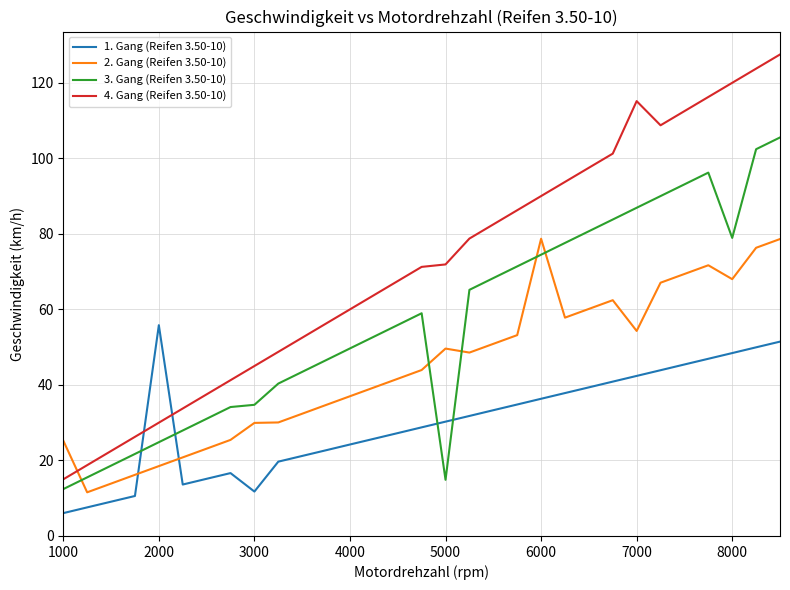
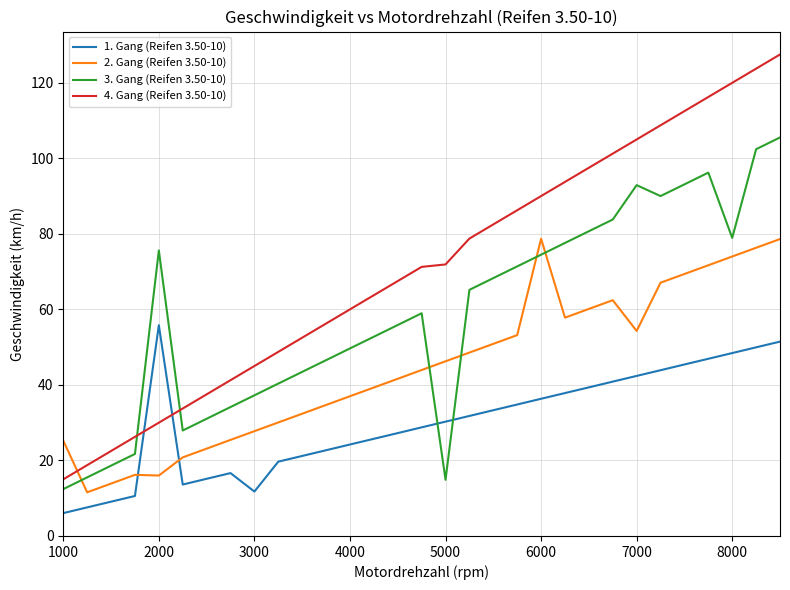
  {
    "1. Gang (Reifen 3.50-10)": {
      "1000": 6,
      "2000": 56,
      "3000": 12,
      "4000": 24,
      "5000": 30,
      "6000": 36,
      "7000": 42,
      "8000": 48
    },
    "2. Gang (Reifen 3.50-10)": {
      "1000": 25,
-     "2000": 19,
-     "3000": 30,
+     "2000": 16,
+     "3000": 28,
      "4000": 37,
-     "5000": 50,
+     "5000": 46,
      "6000": 79,
      "7000": 54,
-     "8000": 68
+     "8000": 74
    },
    "3. Gang (Reifen 3.50-10)": {
      "1000": 12,
-     "2000": 25,
-     "3000": 35,
+     "2000": 76,
+     "3000": 37,
      "4000": 50,
      "5000": 15,
      "6000": 74,
-     "7000": 87,
+     "7000": 93,
      "8000": 79
    },
    "4. Gang (Reifen 3.50-10)": {
      "1000": 15,
      "2000": 30,
      "3000": 45,
      "4000": 60,
      "5000": 72,
      "6000": 90,
-     "7000": 115,
+     "7000": 105,
      "8000": 120
    }
  }
